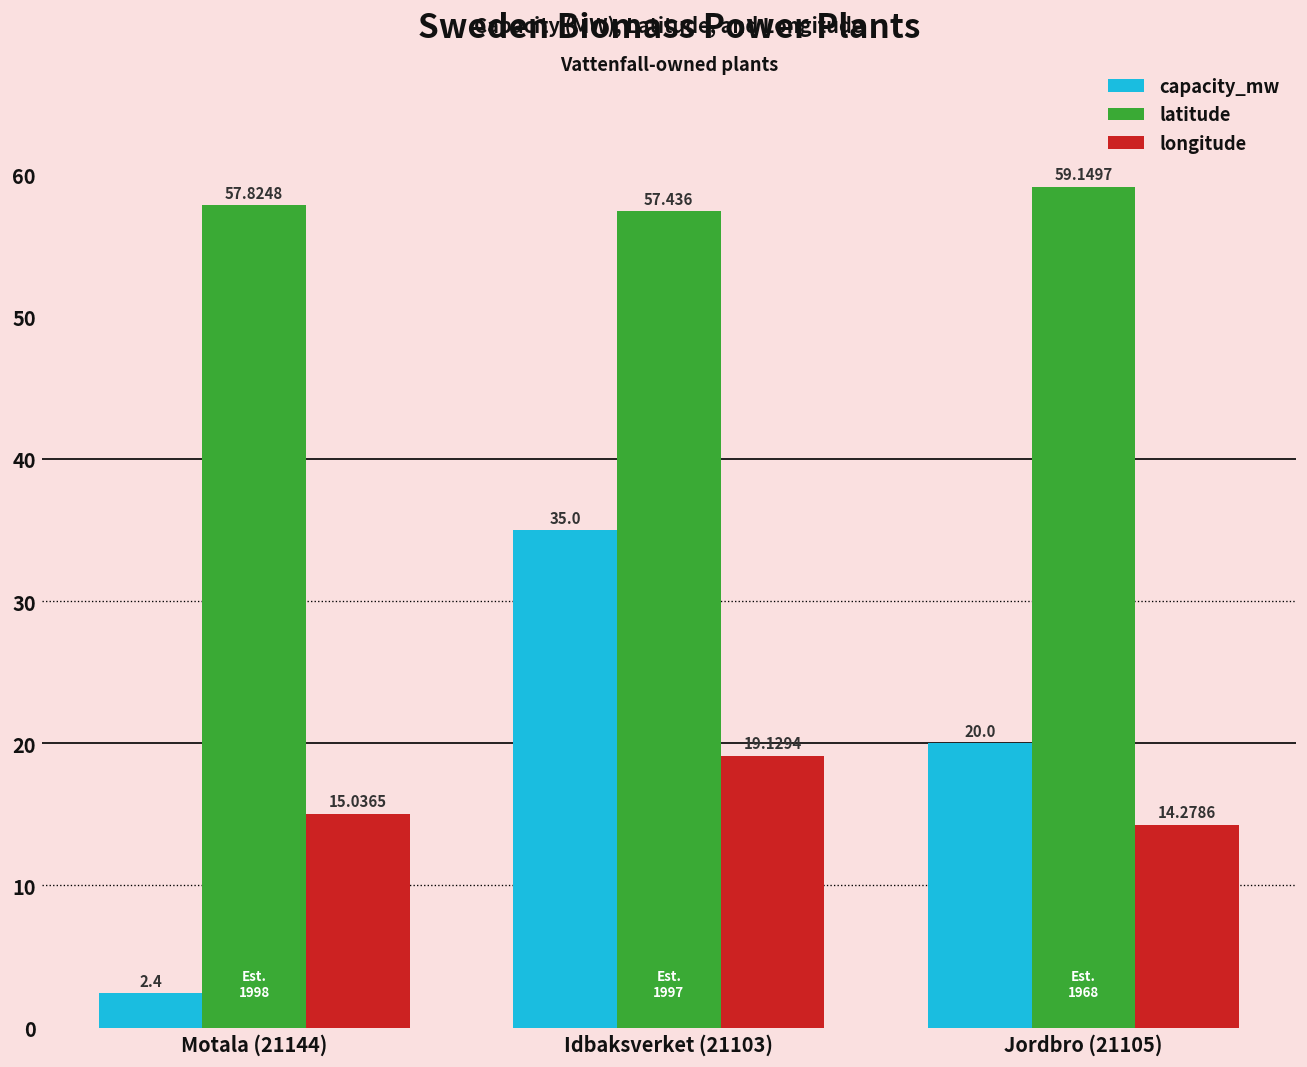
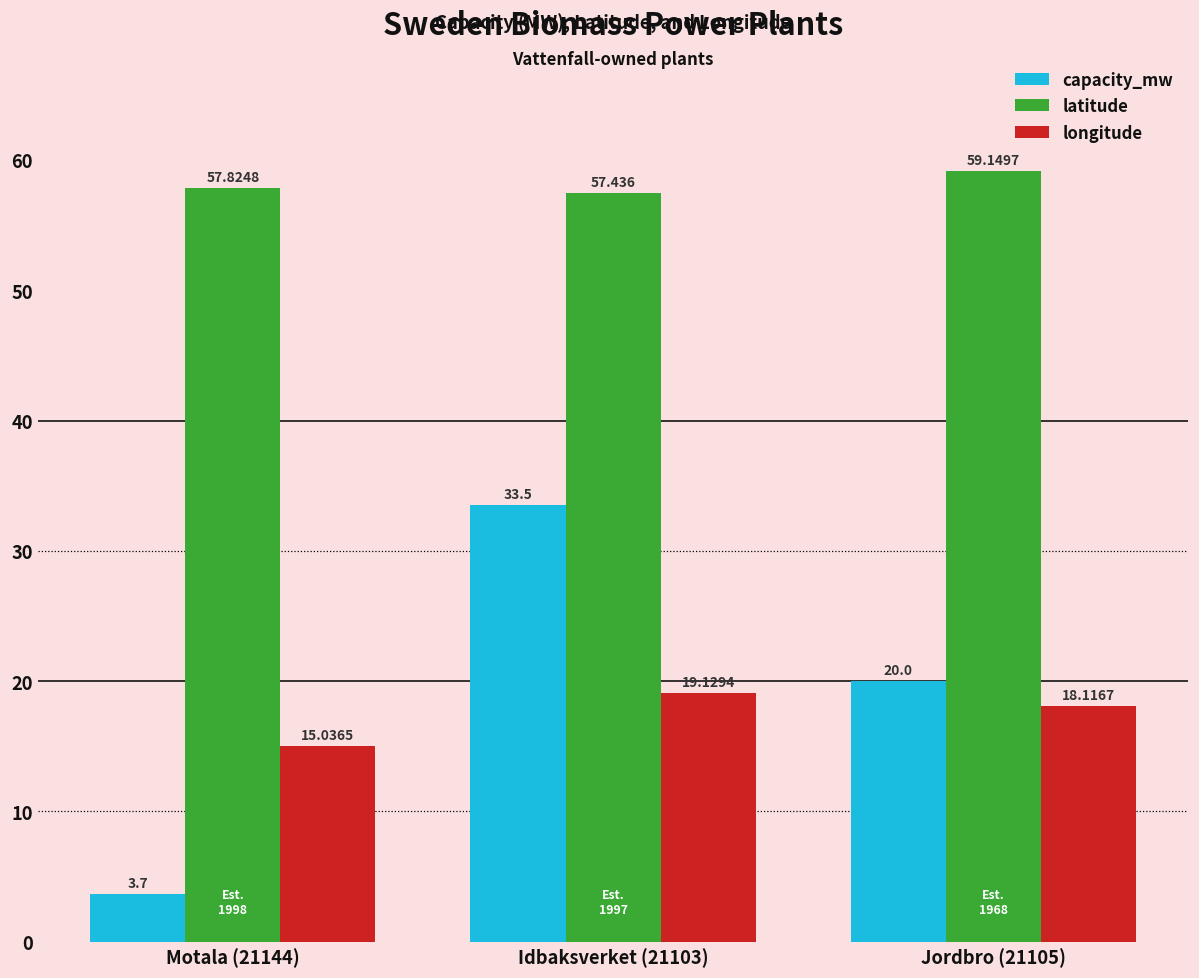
  {
    "capacity_mw": {
-     "Motala (21144)": 2.4,
-     "Idbaksverket (21103)": 35.0,
+     "Motala (21144)": 3.7,
+     "Idbaksverket (21103)": 33.5,
      "Jordbro (21105)": 20.0
    },
    "latitude": {
      "Motala (21144)": 57.8248,
      "Idbaksverket (21103)": 57.436,
      "Jordbro (21105)": 59.1497
    },
    "longitude": {
      "Motala (21144)": 15.0365,
      "Idbaksverket (21103)": 19.1294,
-     "Jordbro (21105)": 14.2786
+     "Jordbro (21105)": 18.1167
    }
  }
